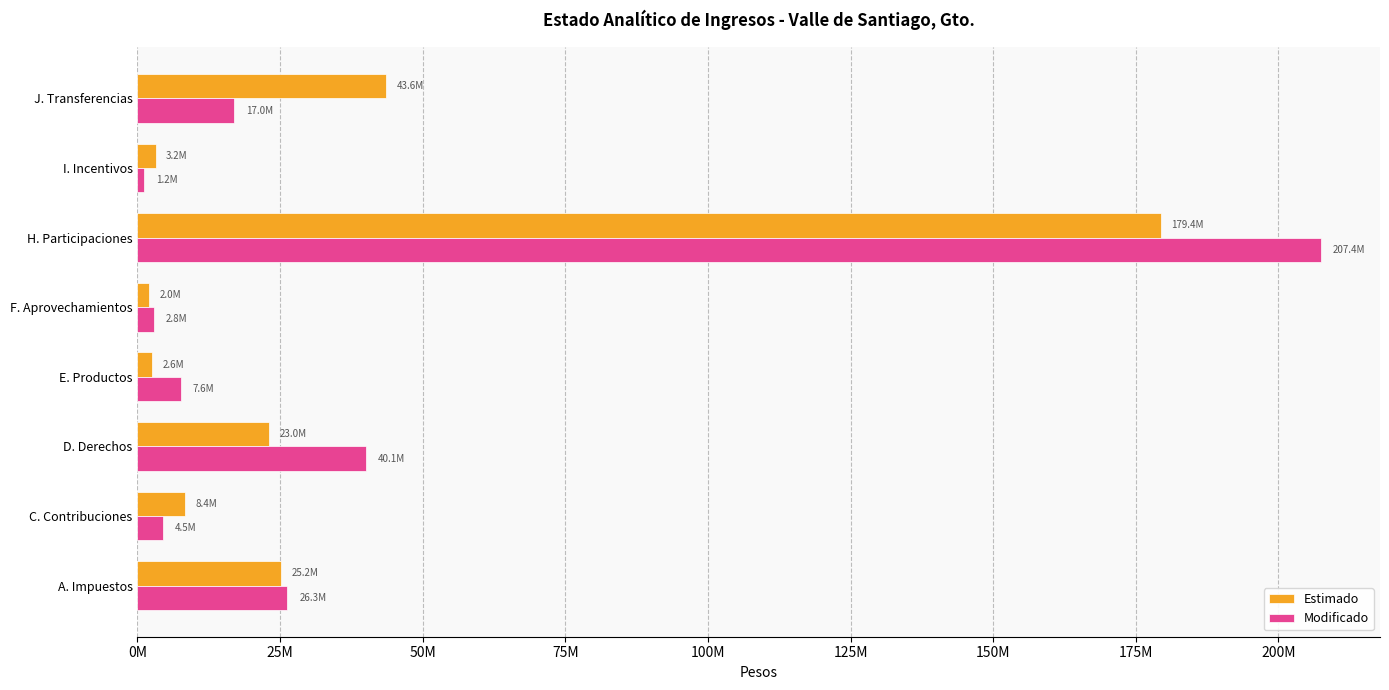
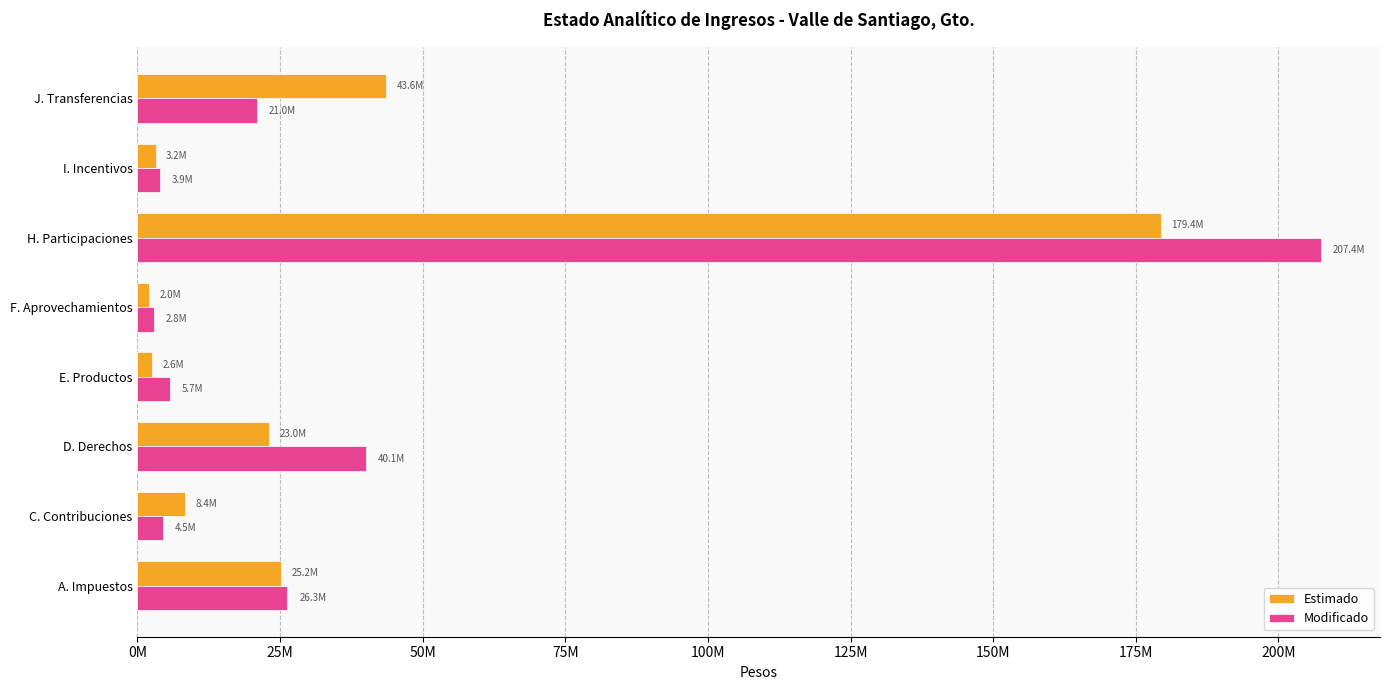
  {
    "Estimado": {
      "J. Transferencias": "43.6M",
      "I. Incentivos": "3.2M",
      "H. Participaciones": "179.4M",
      "F. Aprovechamientos": "2.0M",
      "E. Productos": "2.6M",
      "D. Derechos": "23.0M",
      "C. Contribuciones": "8.4M",
      "A. Impuestos": "25.2M"
    },
    "Modificado": {
-     "J. Transferencias": "17.0M",
-     "I. Incentivos": "1.2M",
+     "J. Transferencias": "21.0M",
+     "I. Incentivos": "3.9M",
      "H. Participaciones": "207.4M",
      "F. Aprovechamientos": "2.8M",
-     "E. Productos": "7.6M",
+     "E. Productos": "5.7M",
      "D. Derechos": "40.1M",
      "C. Contribuciones": "4.5M",
      "A. Impuestos": "26.3M"
    }
  }
